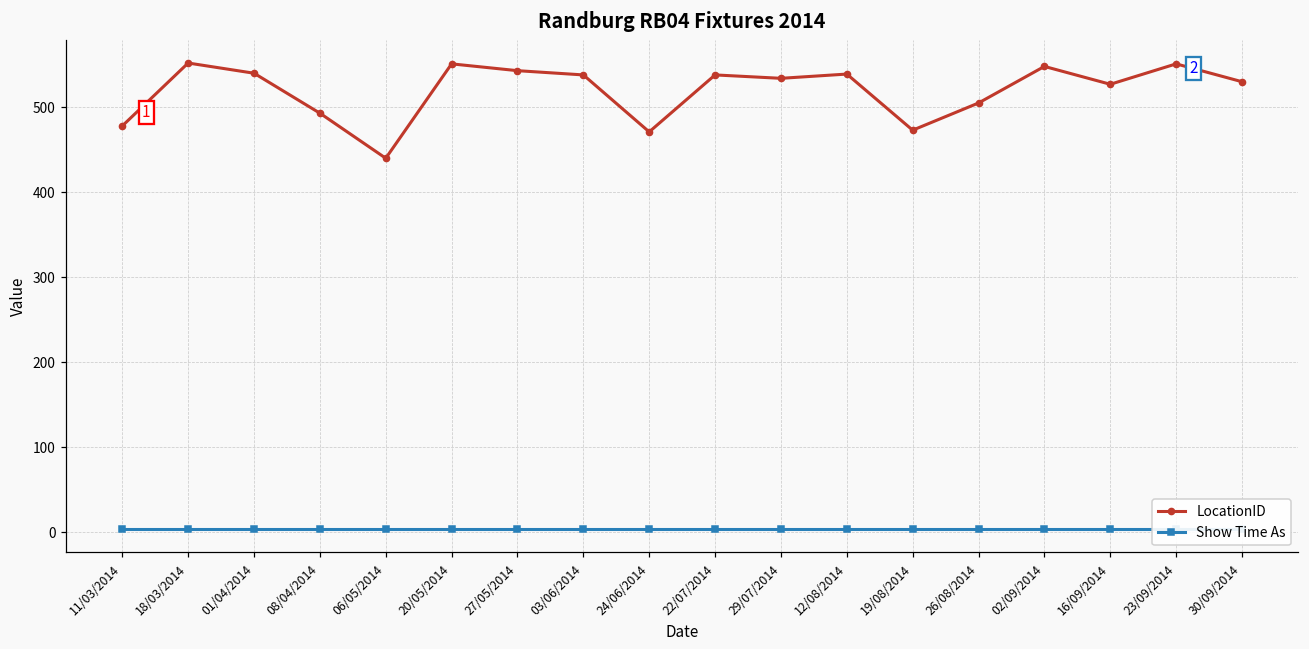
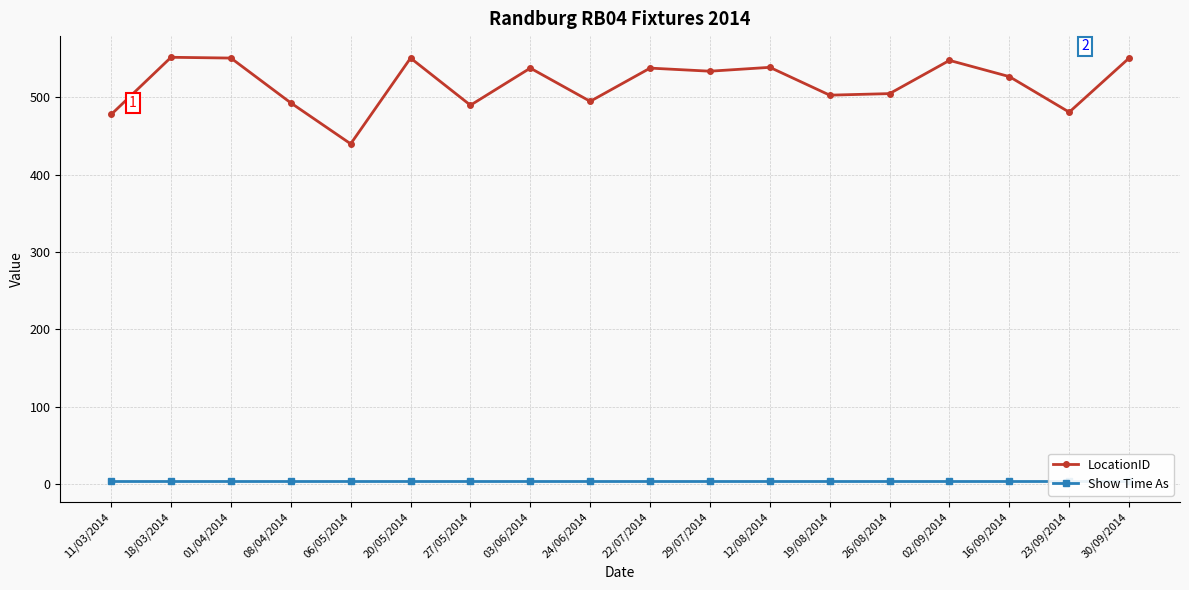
  {
    "LocationID": {
      "18/03/2014": 550,
-     "01/04/2014": 540,
+     "01/04/2014": 550,
      "08/04/2014": 490,
      "06/05/2014": 440,
      "20/05/2014": 550,
-     "27/05/2014": 540,
+     "27/05/2014": 490,
      "03/06/2014": 540,
-     "24/06/2014": 470,
+     "24/06/2014": 500,
      "22/07/2014": 540,
      "29/07/2014": 530,
      "12/08/2014": 540,
-     "19/08/2014": 470,
+     "19/08/2014": 500,
      "26/08/2014": 510,
      "02/09/2014": 550,
      "16/09/2014": 530,
-     "23/09/2014": 550,
-     "30/09/2014": 530
+     "23/09/2014": 480,
+     "30/09/2014": 550
    },
    "Show Time As": {
      "11/03/2014": 0,
      "18/03/2014": 0,
      "01/04/2014": 0,
      "08/04/2014": 0,
      "06/05/2014": 0,
      "20/05/2014": 0,
      "27/05/2014": 0,
      "03/06/2014": 0,
      "24/06/2014": 0,
      "22/07/2014": 0,
      "29/07/2014": 0,
      "12/08/2014": 0,
      "19/08/2014": 0,
      "26/08/2014": 0,
      "02/09/2014": 0,
      "16/09/2014": 0
    }
  }
